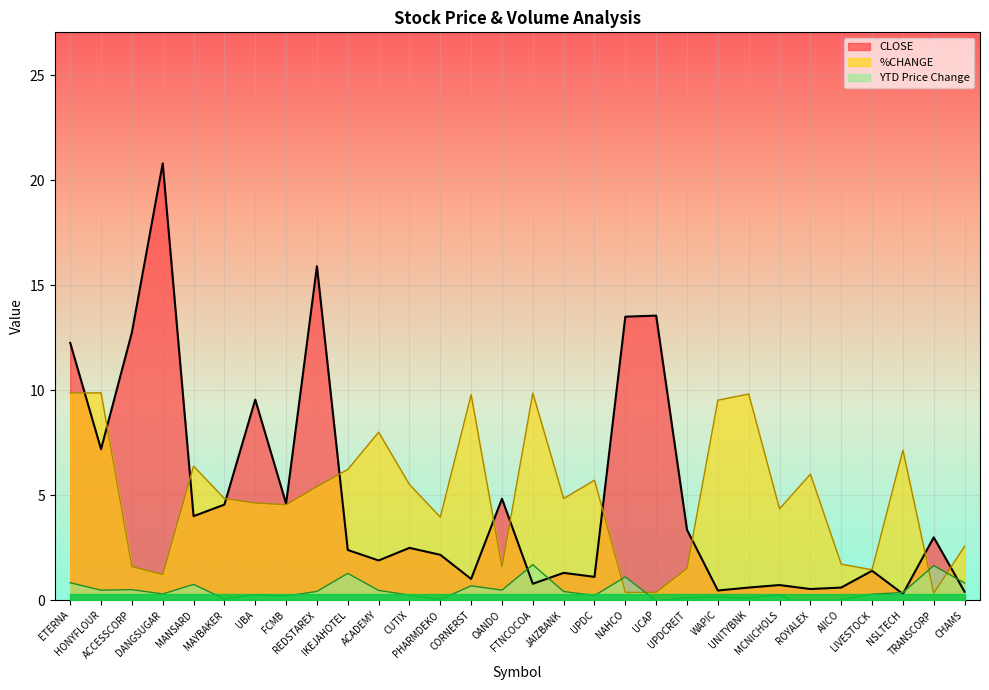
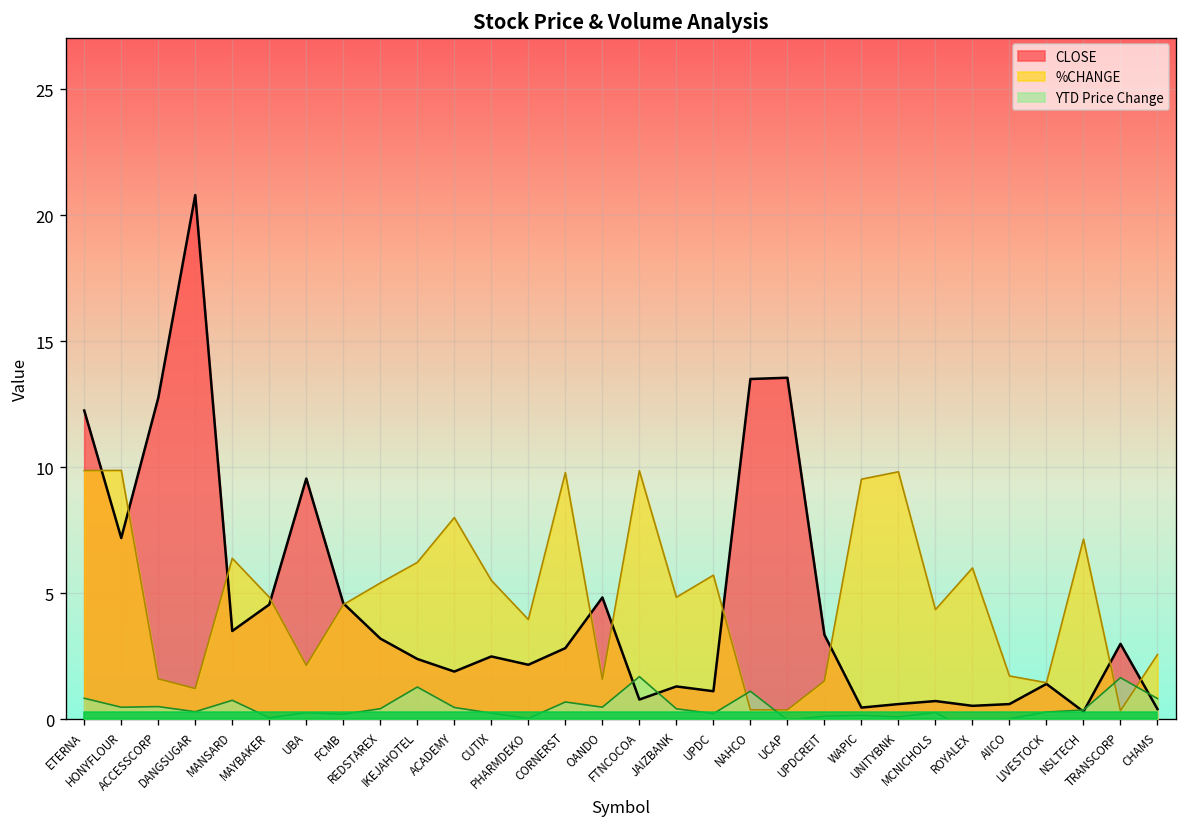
  {
    "CLOSE": {
      "ETERNA": 12.3,
      "HONYFLOUR": 7.2,
      "ACCESSCORP": 12.8,
      "DANGSUGAR": 20.8,
-     "MANSARD": 4.0,
+     "MANSARD": 3.5,
      "MAYBAKER": 4.6,
      "UBA": 9.6,
-     "REDSTAREX": 15.9,
+     "REDSTAREX": 3.2,
      "IKEJAHOTEL": 2.4,
      "ACADEMY": 1.9,
      "CUTIX": 2.5,
      "PHARMDEKO": 2.2,
-     "CORNERST": 1.0,
+     "CORNERST": 2.8,
      "OANDO": 4.8,
      "FTNCOCOA": 0.8,
      "JAIZBANK": 1.3,
      "UPDC": 1.1,
      "NAHCO": 13.5,
      "UCAP": 13.6,
      "UPDCREIT": 3.4,
      "WAPIC": 0.5,
      "UNITYBNK": 0.6,
      "MCNICHOLS": 0.7,
      "ROYALEX": 0.5,
      "AIICO": 0.6,
      "TRANSCORP": 3.0
    },
    "%CHANGE": {
      "ETERNA": 9.9,
      "HONYFLOUR": 9.9,
      "ACCESSCORP": 1.6,
      "DANGSUGAR": 1.2,
      "MANSARD": 6.4,
      "MAYBAKER": 4.8,
-     "UBA": 4.6,
+     "UBA": 2.1,
      "REDSTAREX": 5.4,
      "IKEJAHOTEL": 6.2,
      "ACADEMY": 8.0,
      "CUTIX": 5.5,
      "PHARMDEKO": 4.0,
      "CORNERST": 9.8,
      "OANDO": 1.6,
      "FTNCOCOA": 9.9,
      "JAIZBANK": 4.8,
      "UPDC": 5.7,
      "UPDCREIT": 1.5,
      "WAPIC": 9.5,
      "UNITYBNK": 9.8,
      "MCNICHOLS": 4.3,
      "ROYALEX": 6.0,
      "AIICO": 1.7,
      "NSLTECH": 7.1,
      "CHAMS": 2.6
    }
  }
